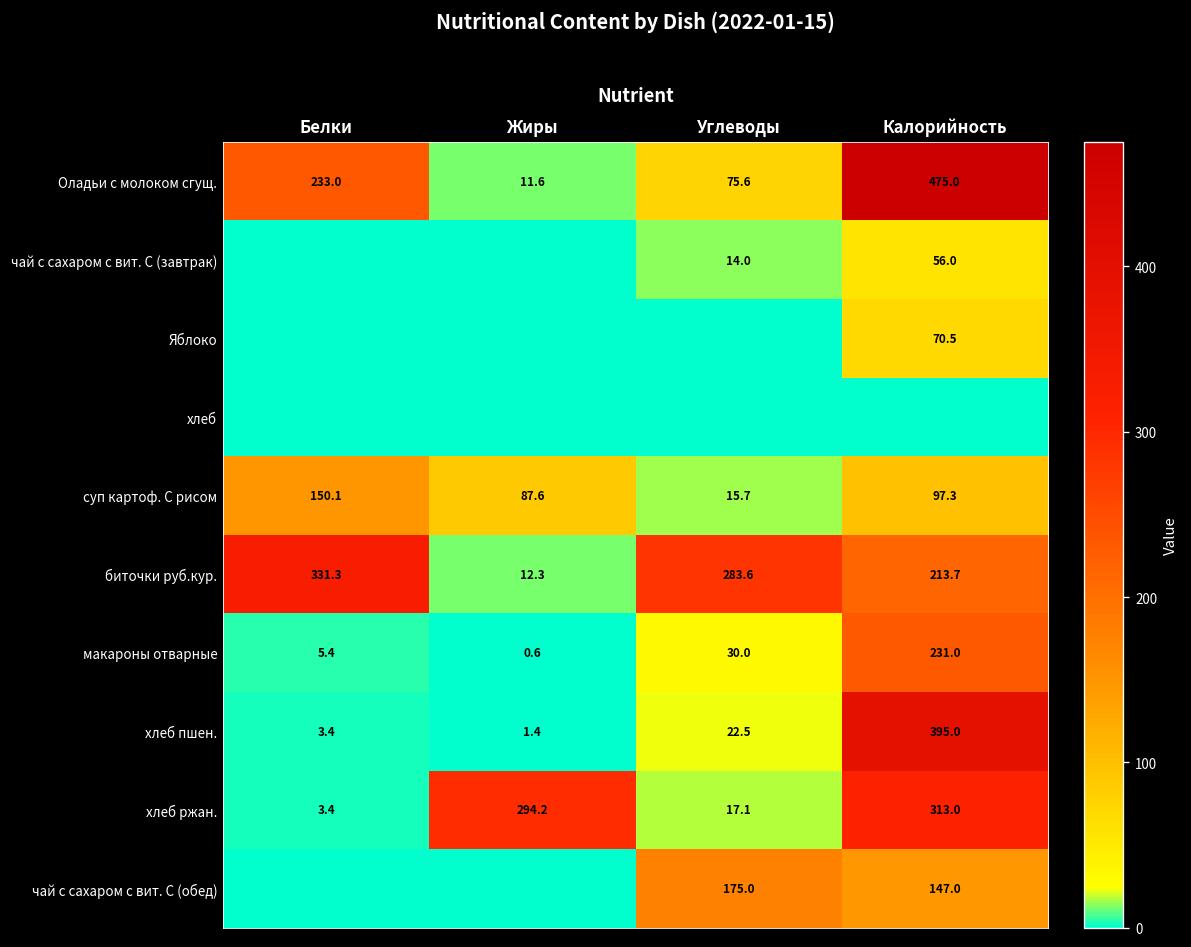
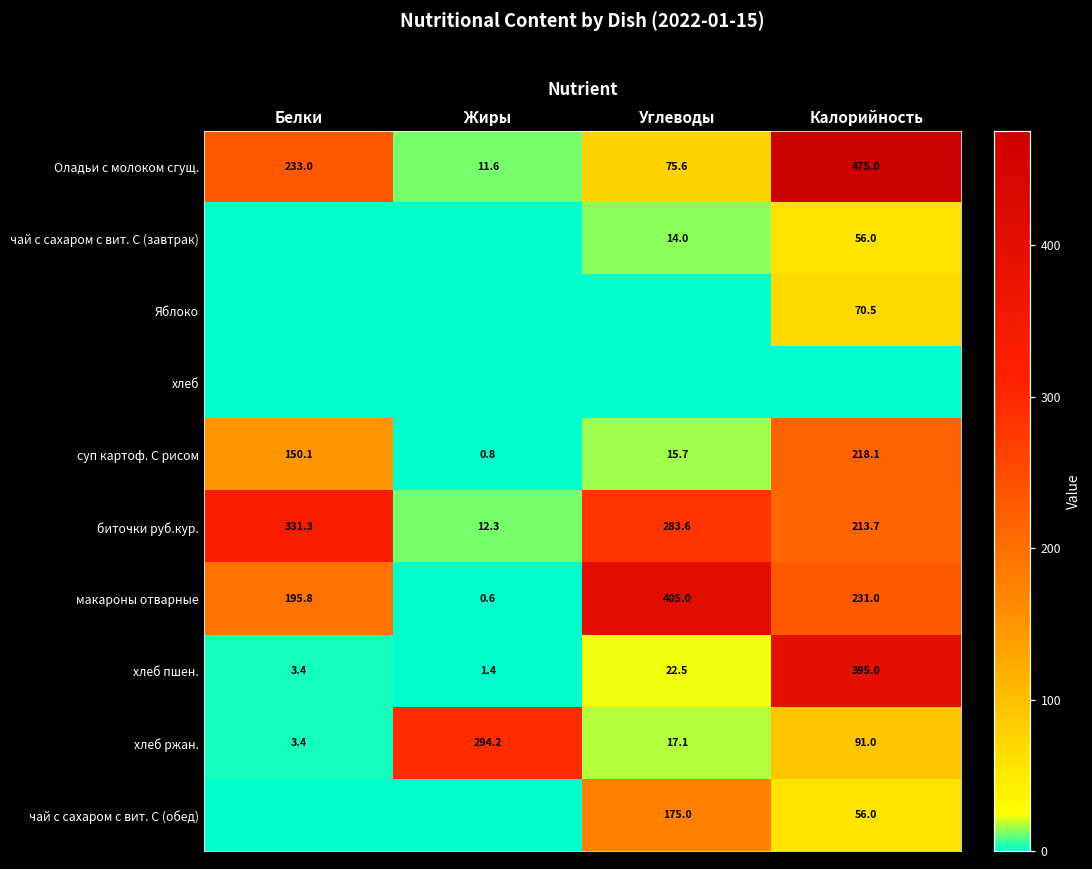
  {
    "Оладьи с молоком сгущ.": {
      "Белки": 233.0,
      "Жиры": 11.6,
      "Углеводы": 75.6,
      "Калорийность": 475.0
    },
    "чай с сахаром с вит. С (завтрак)": {
      "Углеводы": 14.0,
      "Калорийность": 56.0
    },
    "Яблоко": {
      "Калорийность": 70.5
    },
    "суп картоф. С рисом": {
      "Белки": 150.1,
-     "Жиры": 87.6,
+     "Жиры": 0.8,
      "Углеводы": 15.7,
-     "Калорийность": 97.3
+     "Калорийность": 218.1
    },
    "биточки руб.кур.": {
      "Белки": 331.3,
      "Жиры": 12.3,
      "Углеводы": 283.6,
      "Калорийность": 213.7
    },
    "макароны отварные": {
-     "Белки": 5.4,
+     "Белки": 195.8,
      "Жиры": 0.6,
-     "Углеводы": 30.0,
+     "Углеводы": 405.0,
      "Калорийность": 231.0
    },
    "хлеб пшен.": {
      "Белки": 3.4,
      "Жиры": 1.4,
      "Углеводы": 22.5,
      "Калорийность": 395.0
    },
    "хлеб ржан.": {
      "Белки": 3.4,
      "Жиры": 294.2,
      "Углеводы": 17.1,
-     "Калорийность": 313.0
+     "Калорийность": 91.0
    },
    "чай с сахаром с вит. С (обед)": {
      "Углеводы": 175.0,
-     "Калорийность": 147.0
+     "Калорийность": 56.0
    }
  }
